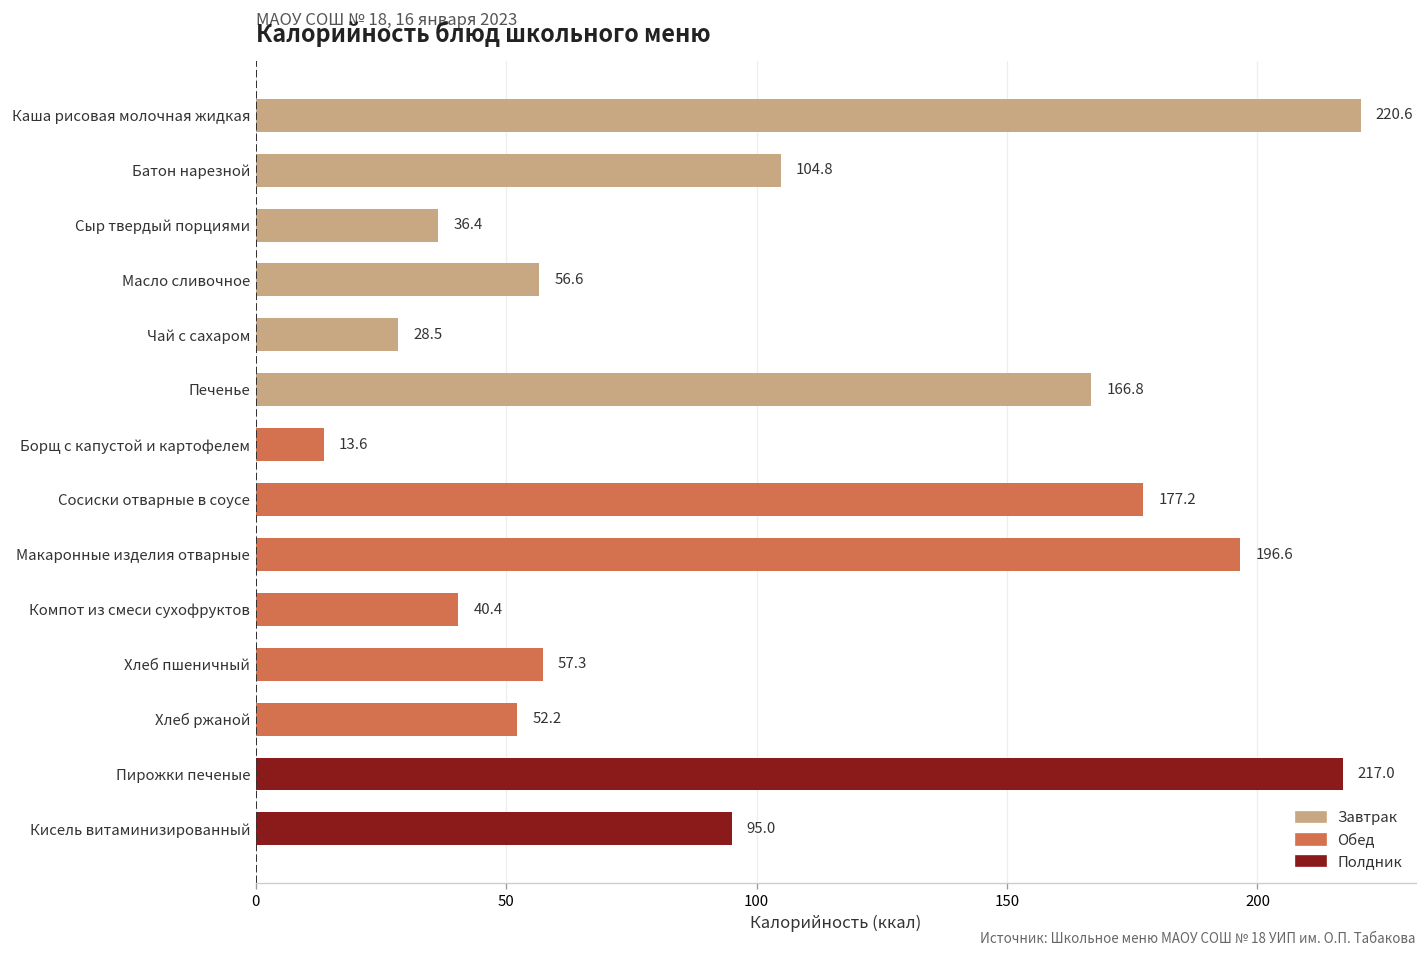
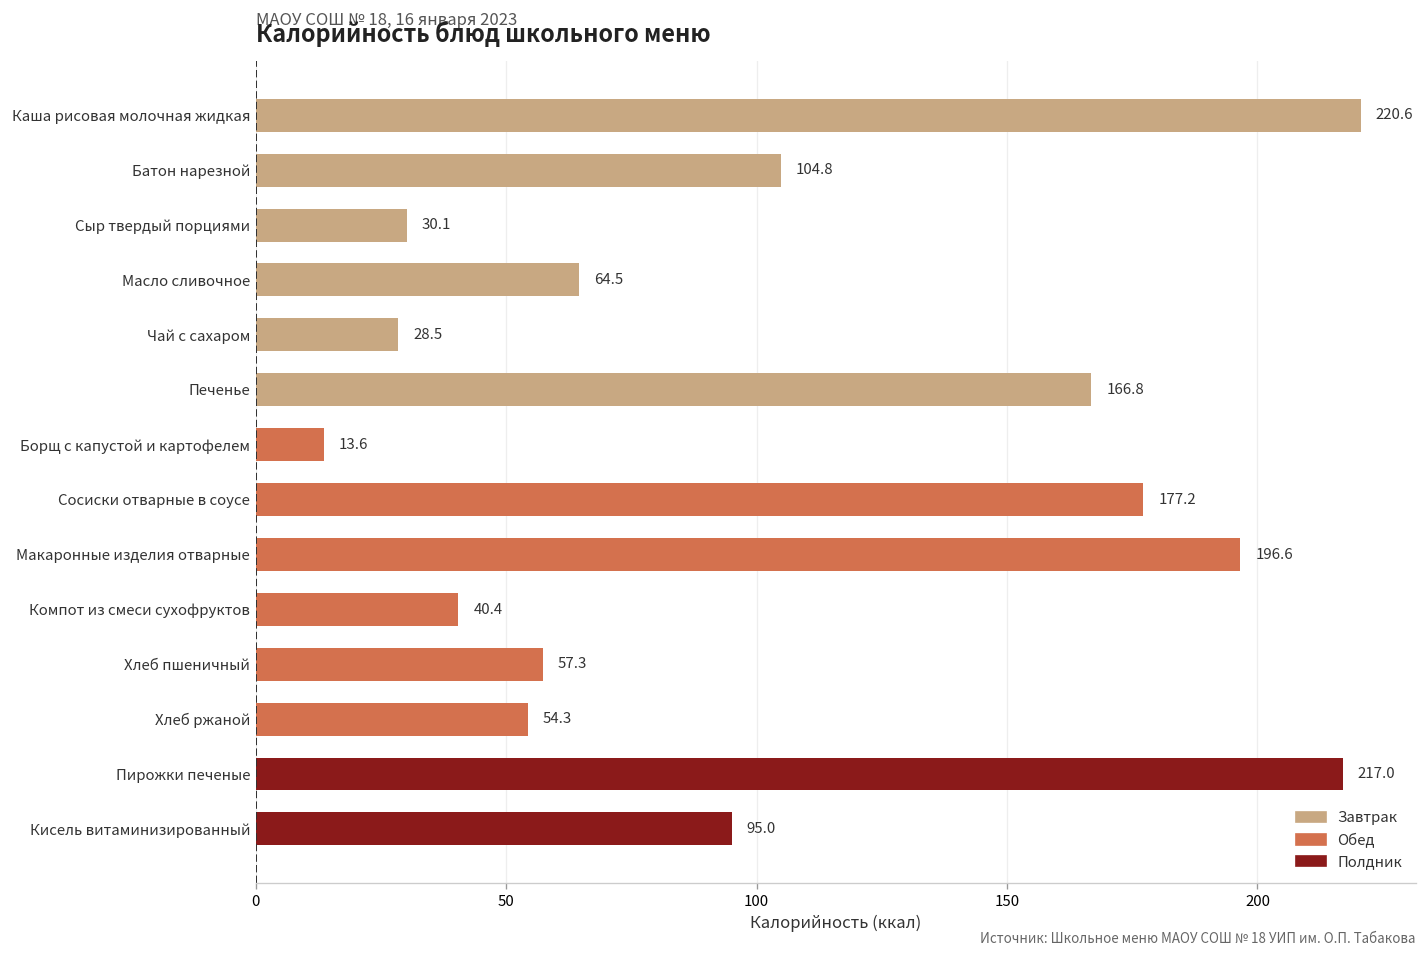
  {
    "Каша рисовая молочная жидкая": 220.6,
    "Батон нарезной": 104.8,
-   "Сыр твердый порциями": 36.4,
-   "Масло сливочное": 56.6,
+   "Сыр твердый порциями": 30.1,
+   "Масло сливочное": 64.5,
    "Чай с сахаром": 28.5,
    "Печенье": 166.8,
    "Борщ с капустой и картофелем": 13.6,
    "Сосиски отварные в соусе": 177.2,
    "Макаронные изделия отварные": 196.6,
    "Компот из смеси сухофруктов": 40.4,
    "Хлеб пшеничный": 57.3,
-   "Хлеб ржаной": 52.2,
+   "Хлеб ржаной": 54.3,
    "Пирожки печеные": 217.0,
    "Кисель витаминизированный": 95.0
  }
